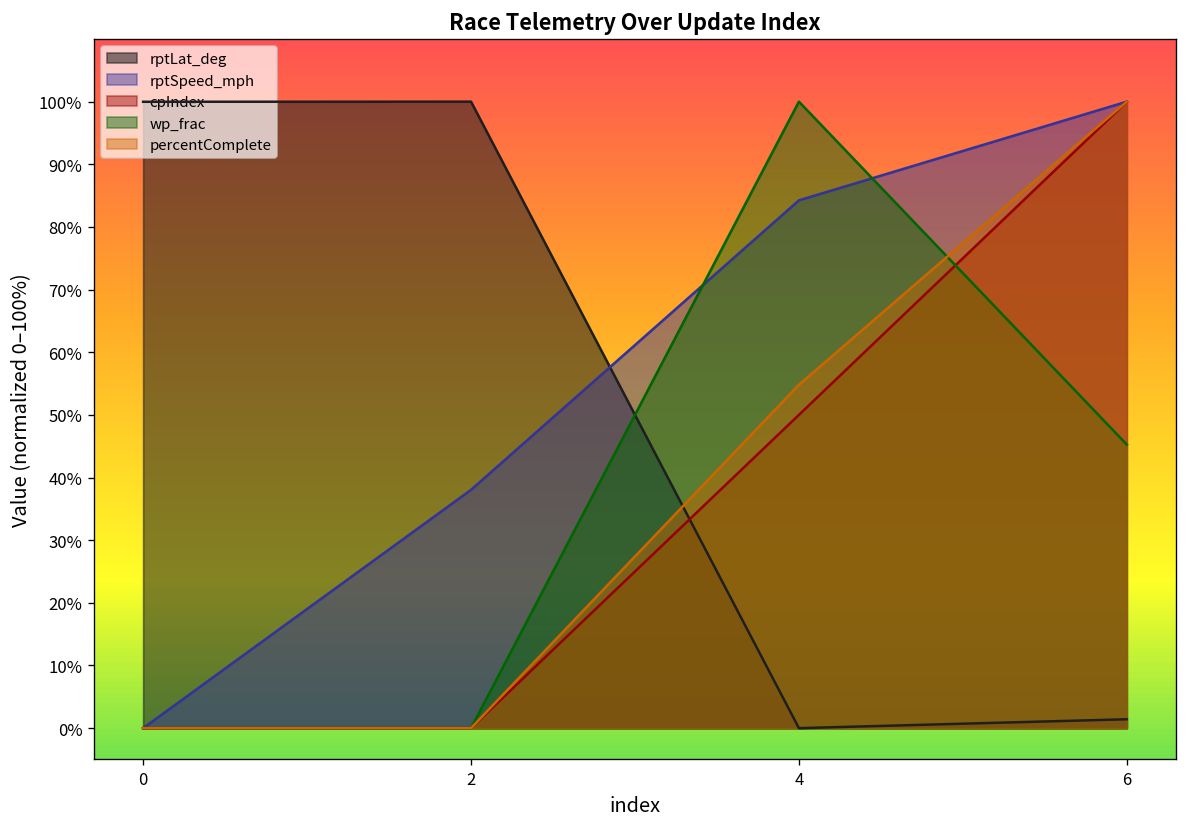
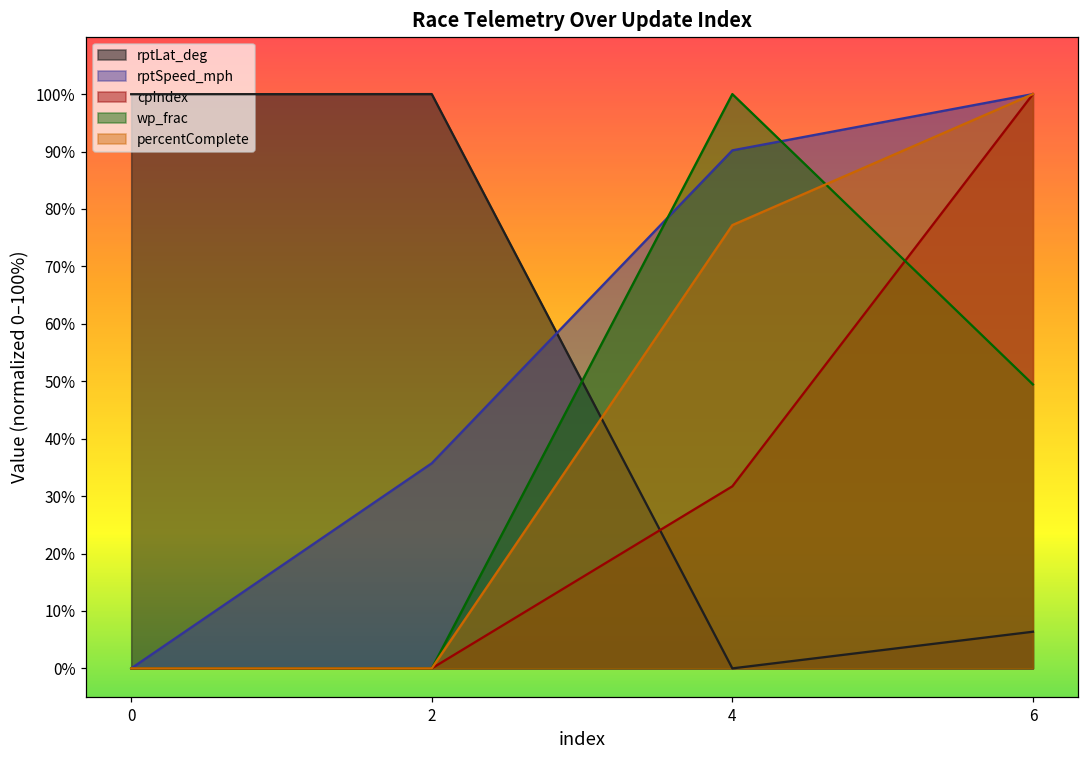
  {
    "rptLat_deg": {
      "2": "100%",
      "4": "0%",
-     "6": "1%"
+     "6": "6%"
    },
    "rptSpeed_mph": {
-     "2": "38%",
-     "4": "84%"
+     "2": "36%",
+     "4": "90%"
    },
    "cpIndex": {
-     "4": "50%"
+     "4": "32%"
    },
    "wp_frac": {
      "4": "100%",
-     "6": "45%"
+     "6": "49%"
    },
    "percentComplete": {
-     "4": "55%"
+     "4": "77%"
    }
  }
